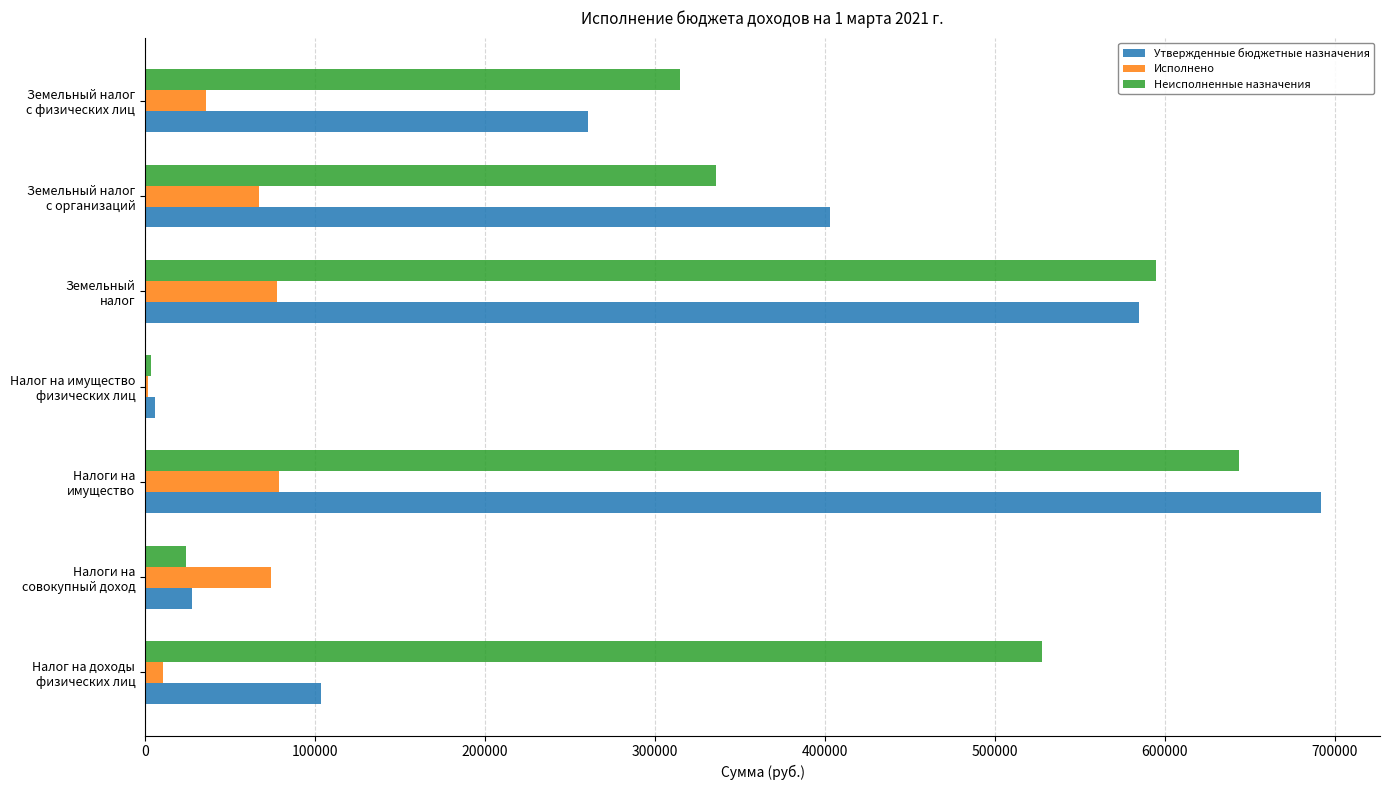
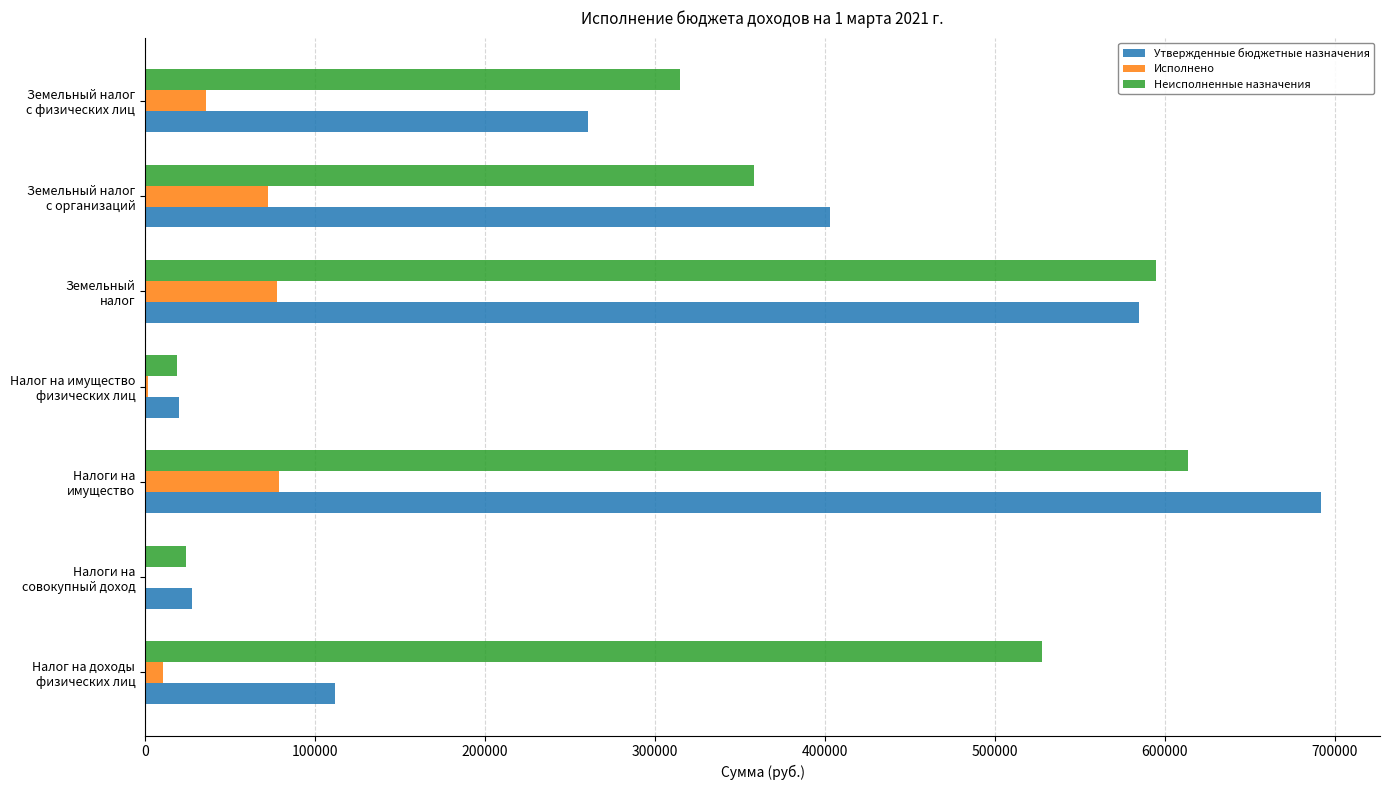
  {
    "Утвержденные бюджетные назначения": {
      "Земельный налог с физических лиц": 260000,
      "Земельный налог с организаций": 403000,
      "Земельный налог": 585000,
-     "Налог на имущество физических лиц": 6000,
+     "Налог на имущество физических лиц": 20000,
      "Налоги на имущество": 692000,
      "Налоги на совокупный доход": 27000,
-     "Налог на доходы физических лиц": 103000
+     "Налог на доходы физических лиц": 112000
    },
    "Исполнено": {
      "Земельный налог с физических лиц": 36000,
-     "Земельный налог с организаций": 67000,
+     "Земельный налог с организаций": 72000,
      "Земельный налог": 77000,
      "Налог на имущество физических лиц": 2000,
      "Налоги на имущество": 79000,
-     "Налоги на совокупный доход": 74000,
+     "Налоги на совокупный доход": 0,
      "Налог на доходы физических лиц": 10000
    },
    "Неисполненные назначения": {
      "Земельный налог с физических лиц": 315000,
-     "Земельный налог с организаций": 336000,
+     "Земельный налог с организаций": 358000,
      "Земельный налог": 595000,
-     "Налог на имущество физических лиц": 4000,
-     "Налоги на имущество": 644000,
+     "Налог на имущество физических лиц": 19000,
+     "Налоги на имущество": 613000,
      "Налоги на совокупный доход": 24000,
      "Налог на доходы физических лиц": 528000
    }
  }
